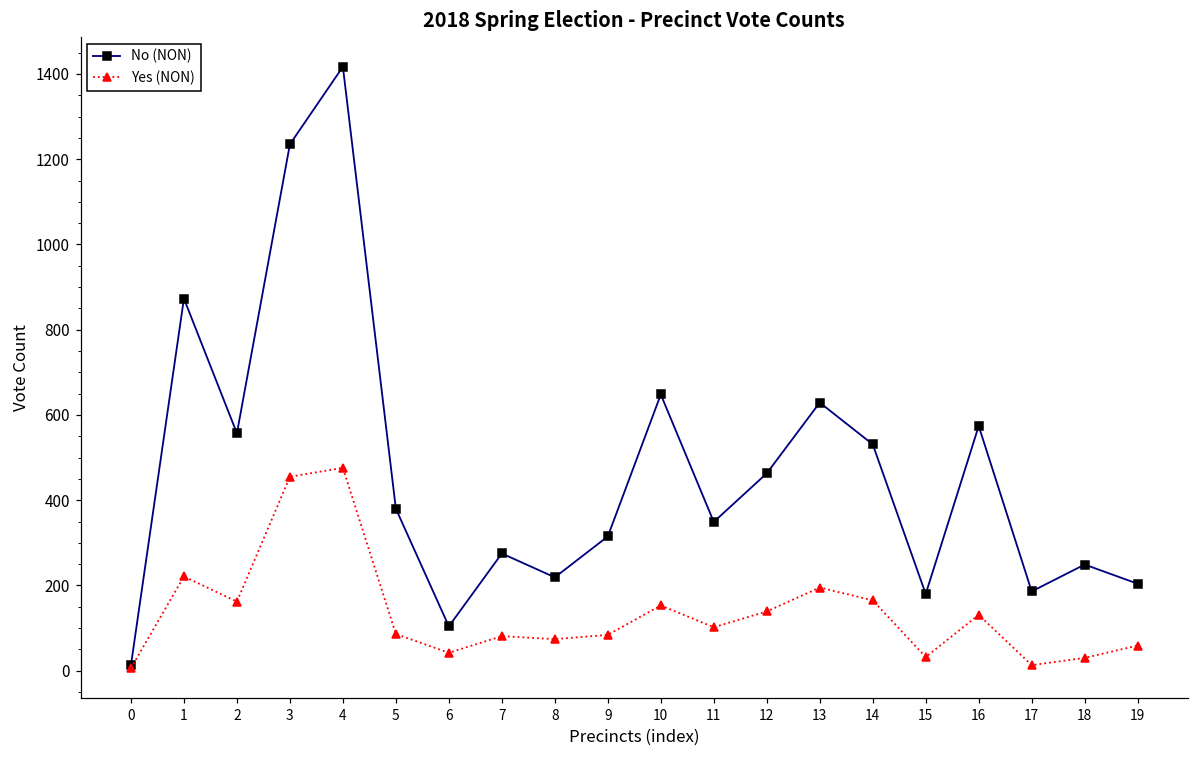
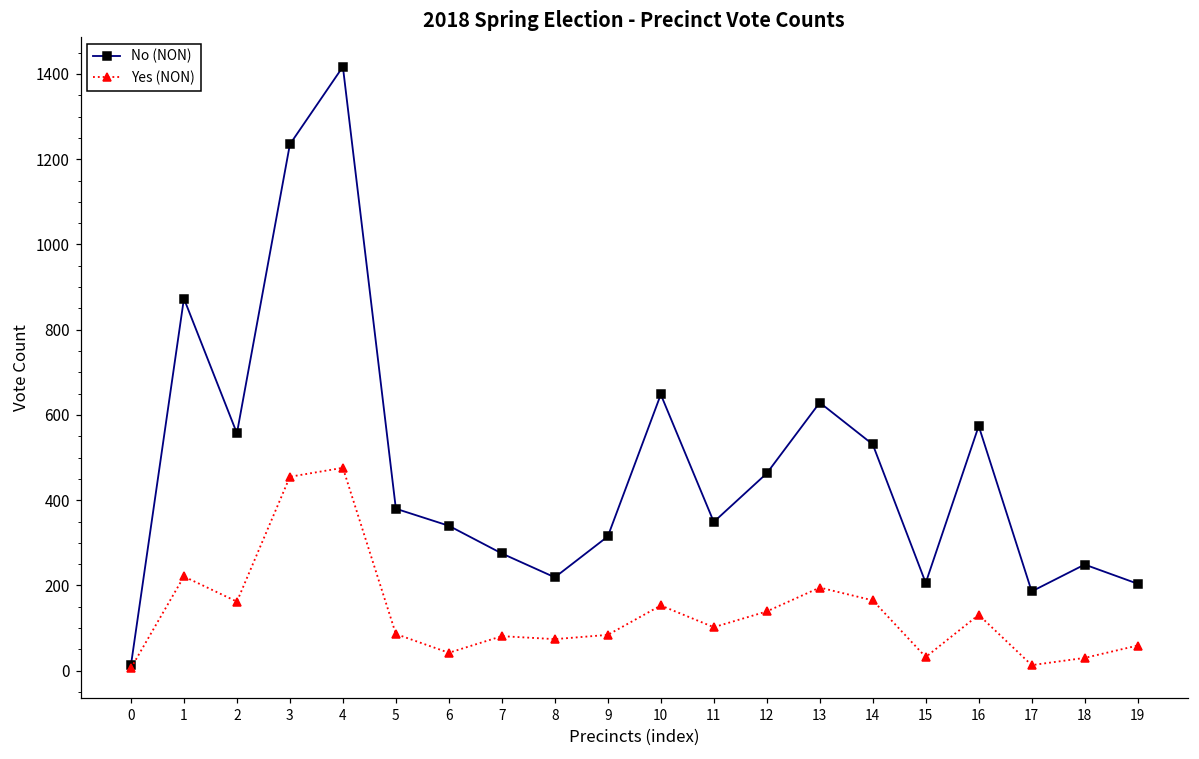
  {
    "No (NON)": {
      "0": 10,
      "1": 870,
      "2": 560,
      "3": 1240,
      "4": 1420,
      "5": 380,
-     "6": 100,
+     "6": 340,
      "7": 280,
      "8": 220,
      "9": 320,
      "10": 650,
      "11": 350,
      "12": 460,
      "13": 630,
      "14": 530,
-     "15": 180,
+     "15": 210,
      "16": 570,
      "17": 190,
      "18": 250,
      "19": 200
    },
    "Yes (NON)": {
      "0": 10,
      "1": 220,
      "2": 160,
      "3": 460,
      "4": 480,
      "5": 90,
      "6": 40,
      "7": 80,
      "8": 70,
      "9": 80,
      "10": 150,
      "11": 100,
      "12": 140,
      "13": 200,
      "14": 170,
      "15": 30,
      "16": 130,
      "17": 10,
      "18": 30,
      "19": 60
    }
  }
